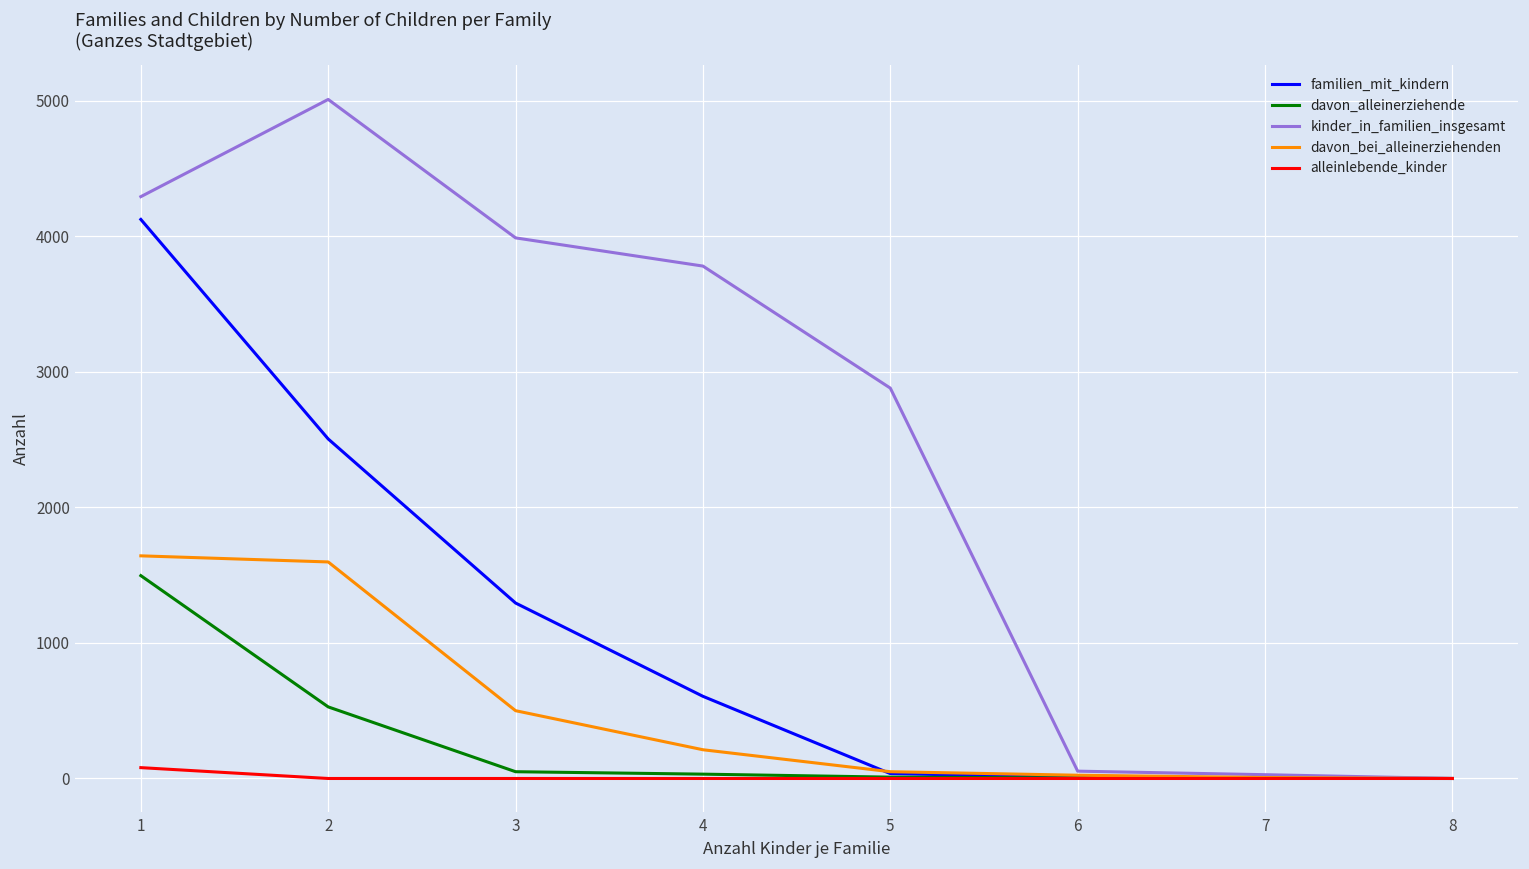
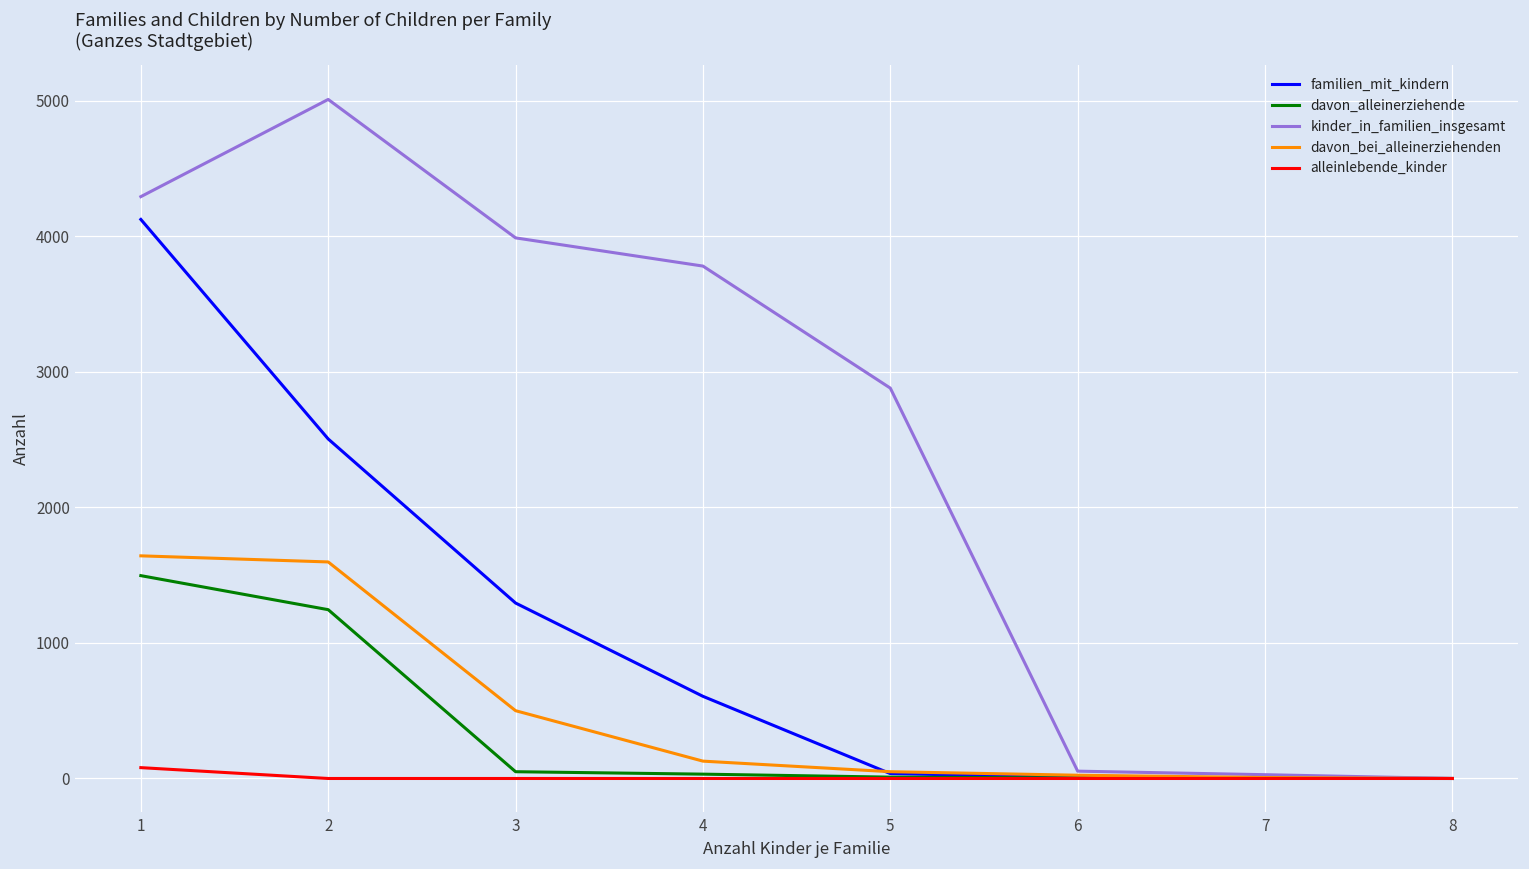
  {
    "familien_mit_kindern": {
      "1": 4120,
      "2": 2500,
      "3": 1290,
      "4": 610
    },
    "davon_alleinerziehende": {
      "1": 1500,
-     "2": 530,
+     "2": 1250,
      "3": 50,
      "4": 30
    },
    "kinder_in_familien_insgesamt": {
      "1": 4290,
      "2": 5010,
      "3": 3990,
      "4": 3780,
      "5": 2880,
      "6": 50,
      "7": 30
    },
    "davon_bei_alleinerziehenden": {
      "1": 1640,
      "2": 1600,
      "3": 500,
-     "4": 210
+     "4": 130
    },
    "alleinlebende_kinder": {
      "1": 80,
      "2": 0,
      "3": 0,
      "4": 0
    }
  }
